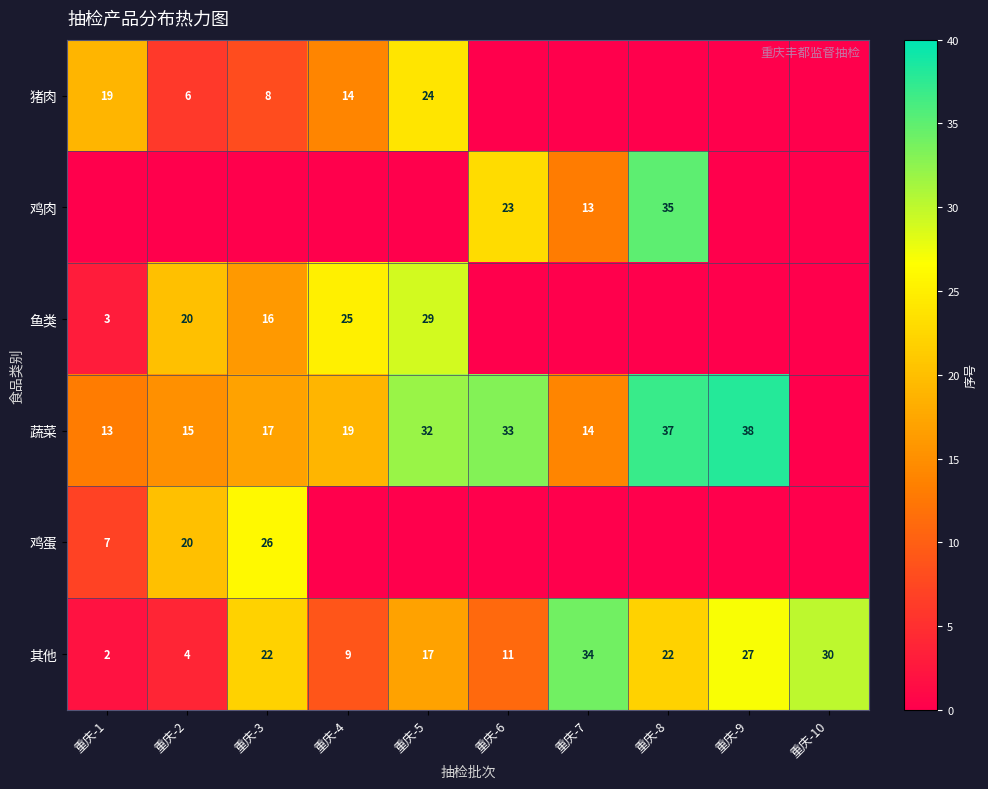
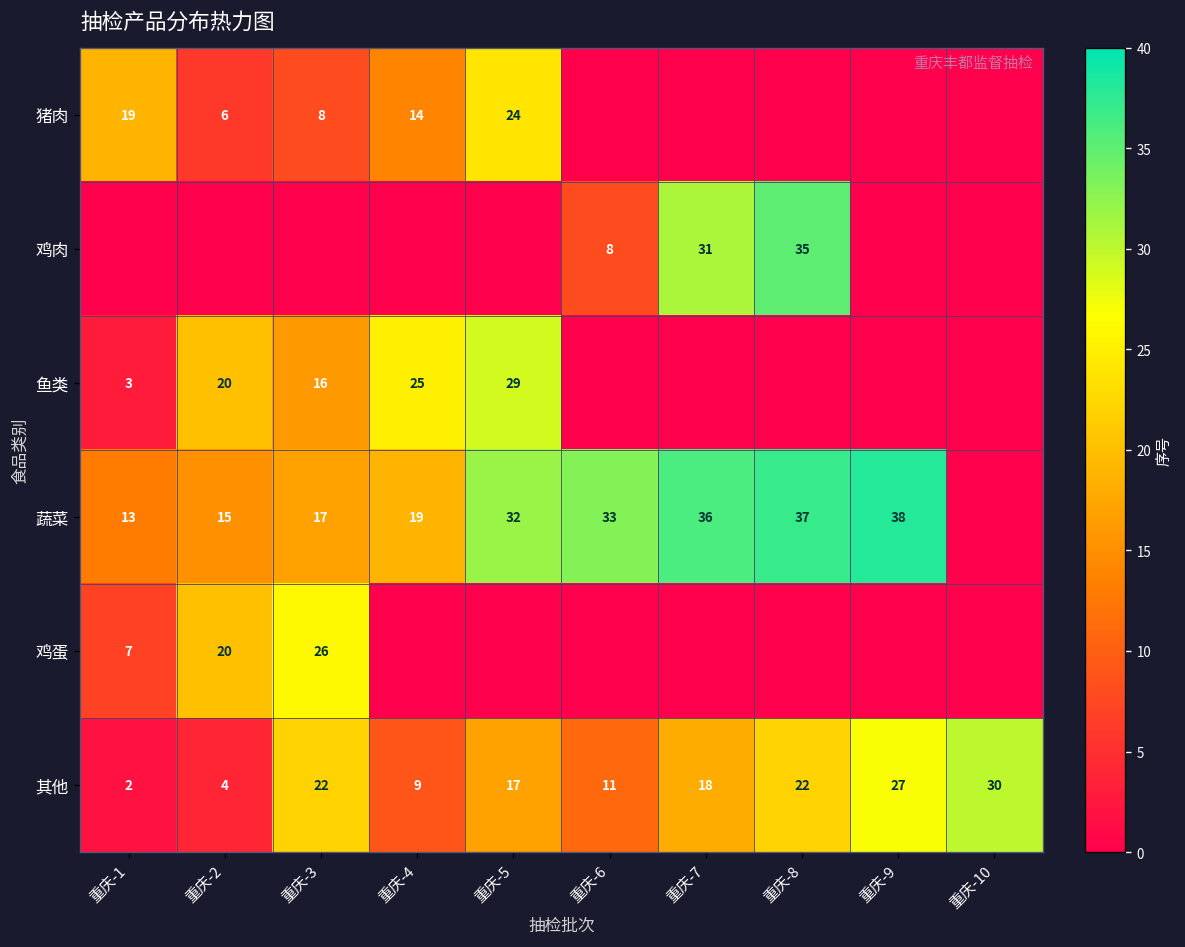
  {
    "猪肉": {
      "重庆-1": 19,
      "重庆-2": 6,
      "重庆-3": 8,
      "重庆-4": 14,
      "重庆-5": 24
    },
    "鸡肉": {
-     "重庆-6": 23,
-     "重庆-7": 13,
+     "重庆-6": 8,
+     "重庆-7": 31,
      "重庆-8": 35
    },
    "鱼类": {
      "重庆-1": 3,
      "重庆-2": 20,
      "重庆-3": 16,
      "重庆-4": 25,
      "重庆-5": 29
    },
    "蔬菜": {
      "重庆-1": 13,
      "重庆-2": 15,
      "重庆-3": 17,
      "重庆-4": 19,
      "重庆-5": 32,
      "重庆-6": 33,
-     "重庆-7": 14,
+     "重庆-7": 36,
      "重庆-8": 37,
      "重庆-9": 38
    },
    "鸡蛋": {
      "重庆-1": 7,
      "重庆-2": 20,
      "重庆-3": 26
    },
    "其他": {
      "重庆-1": 2,
      "重庆-2": 4,
      "重庆-3": 22,
      "重庆-4": 9,
      "重庆-5": 17,
      "重庆-6": 11,
-     "重庆-7": 34,
+     "重庆-7": 18,
      "重庆-8": 22,
      "重庆-9": 27,
      "重庆-10": 30
    }
  }
